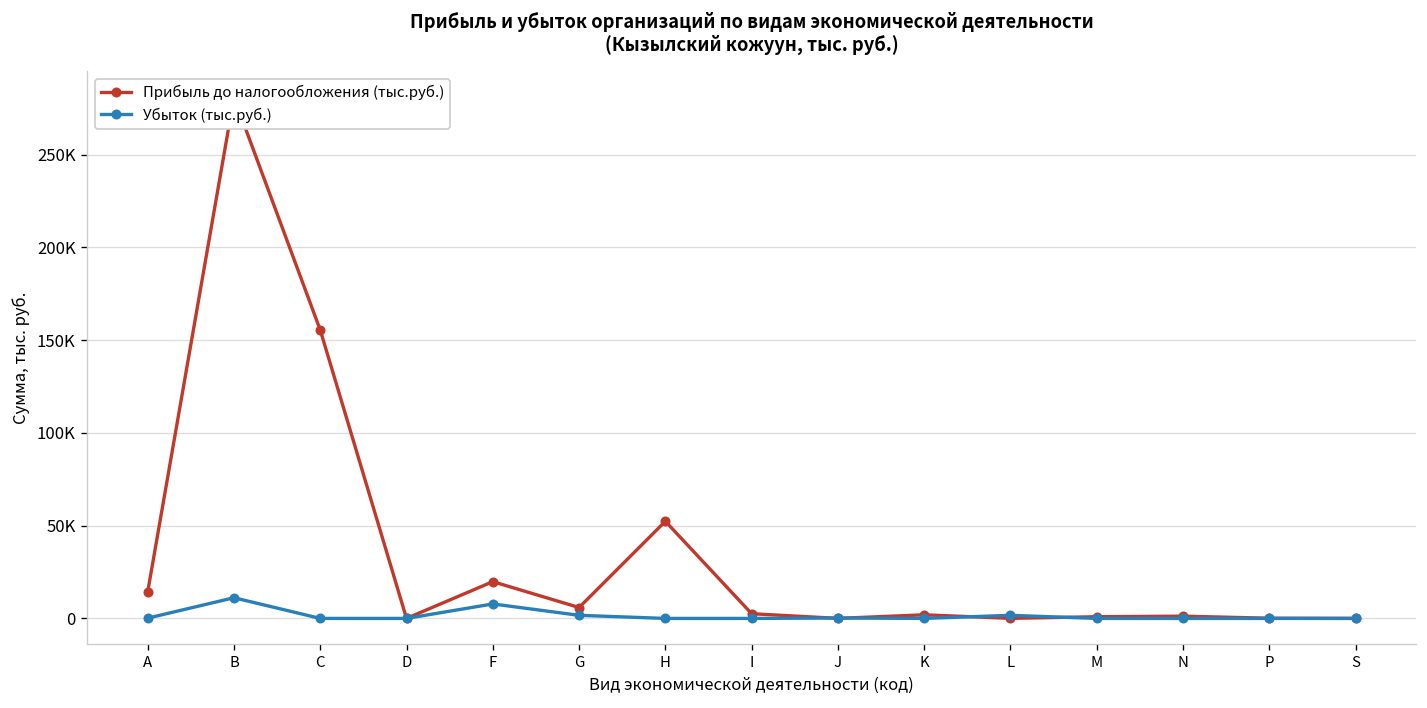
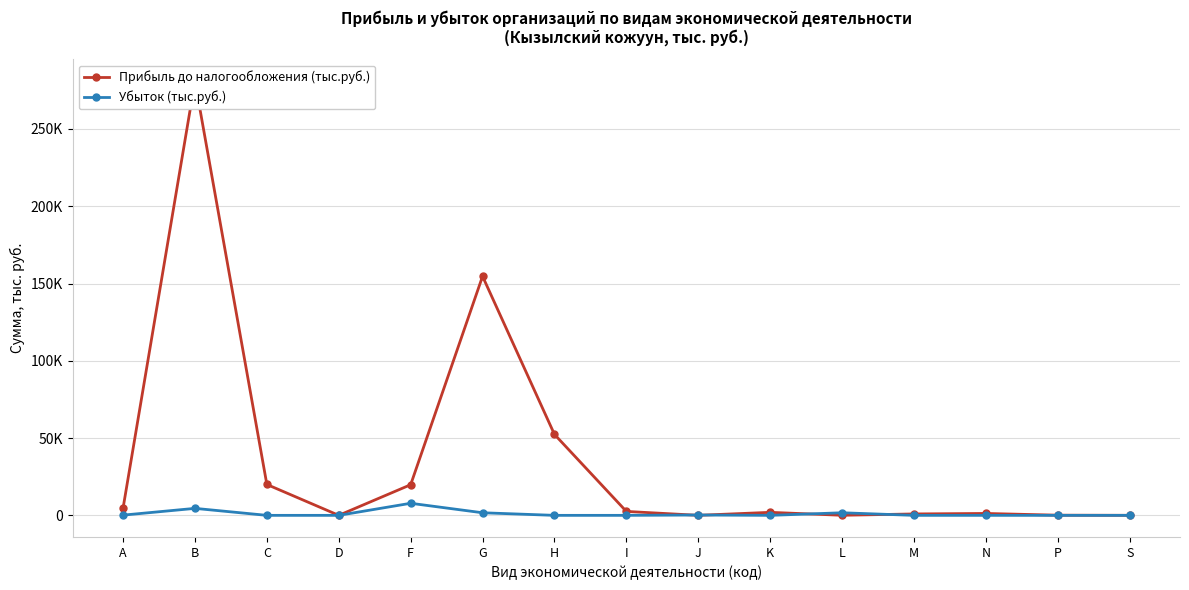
  {
    "Прибыль до налогообложения (тыс.руб.)": {
-     "A": 14000,
-     "C": 156000,
+     "A": 5000,
+     "C": 20000,
      "F": 20000,
-     "G": 6000,
+     "G": 155000,
      "H": 52000,
      "I": 3000,
      "K": 2000
    },
    "Убыток (тыс.руб.)": {
      "A": 0,
-     "B": 11000,
+     "B": 5000,
      "C": 0,
      "F": 8000,
      "G": 2000,
      "H": 0,
      "I": 0,
      "K": 0
    }
  }
